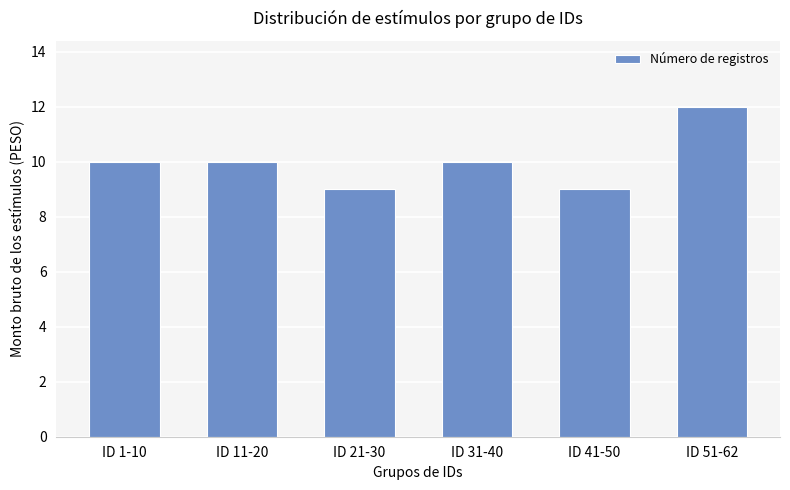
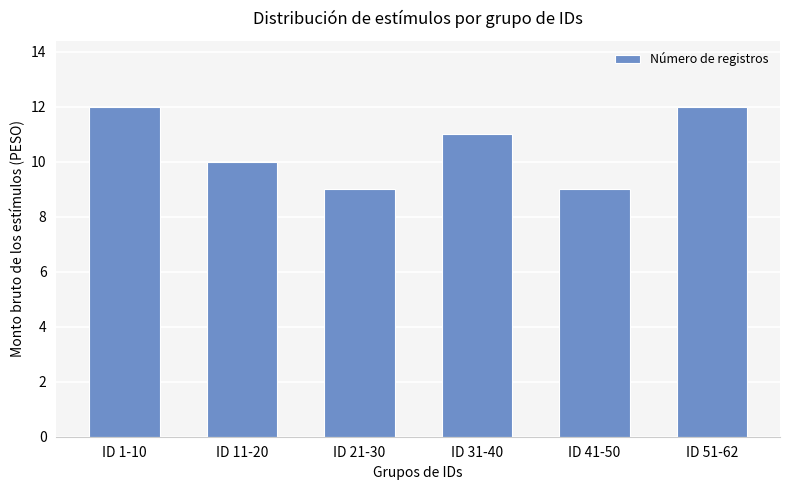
  {
-   "ID 1-10": 10,
+   "ID 1-10": 12,
    "ID 11-20": 10,
    "ID 21-30": 9,
-   "ID 31-40": 10,
+   "ID 31-40": 11,
    "ID 41-50": 9,
    "ID 51-62": 12
  }
